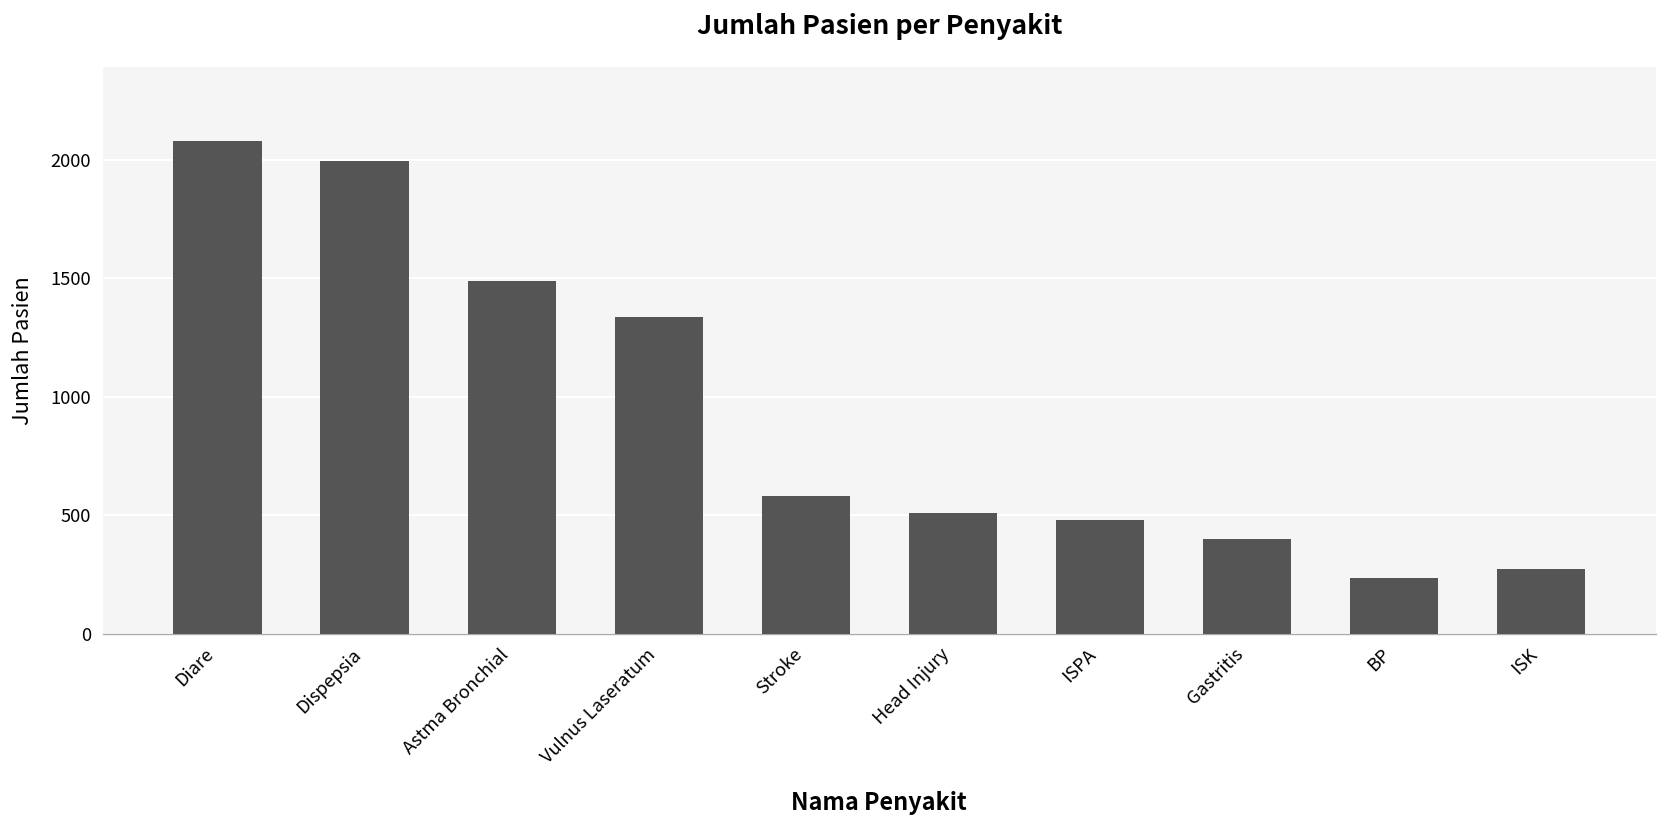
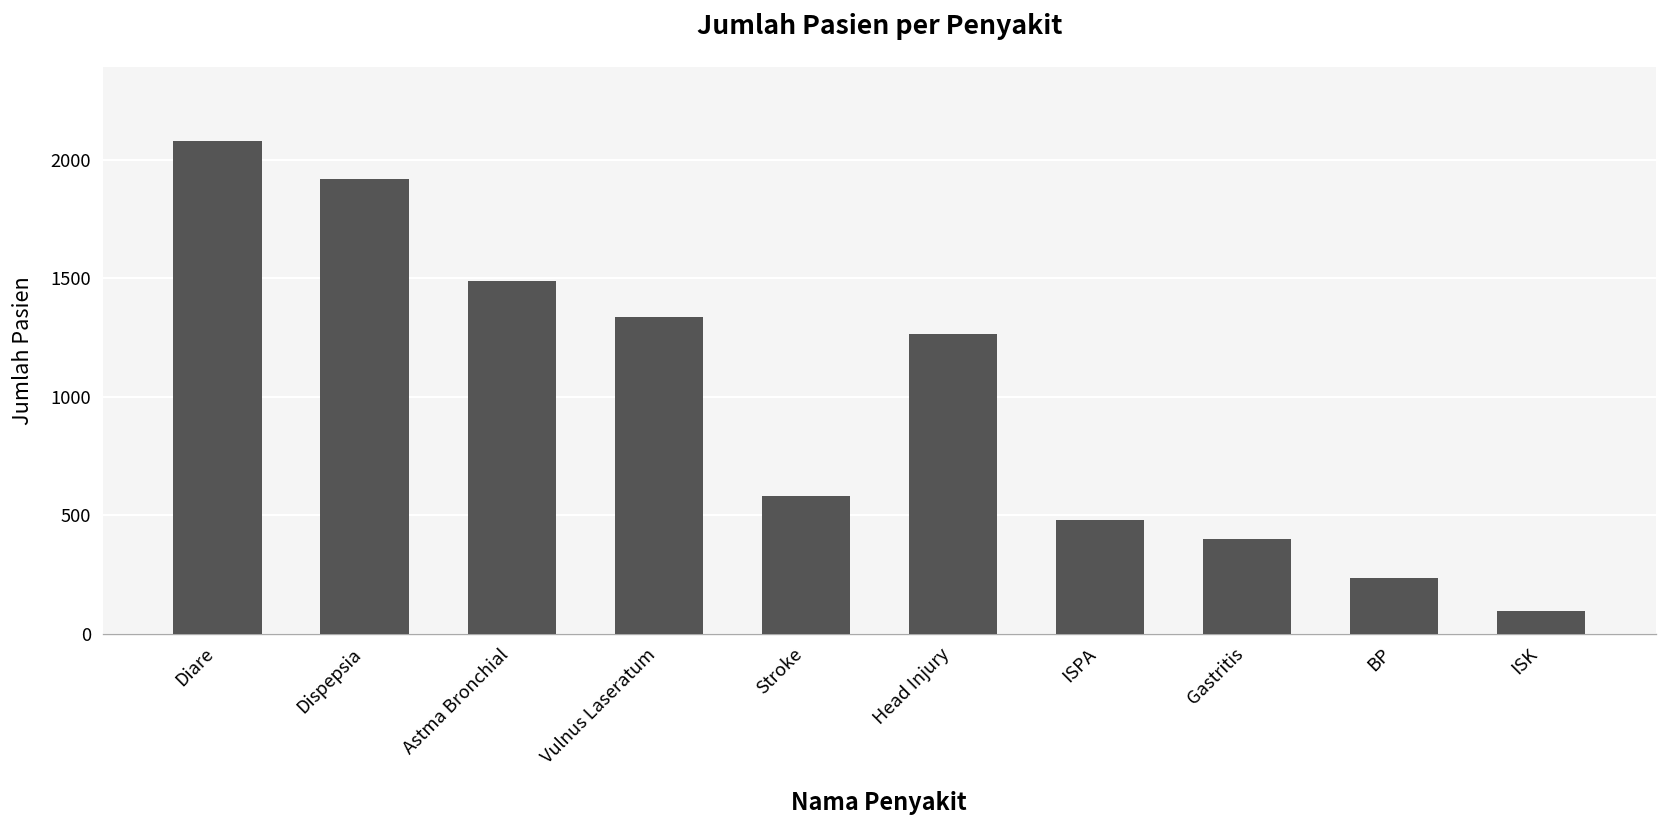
  {
    "Diare": 2080,
-   "Dispepsia": 2000,
+   "Dispepsia": 1920,
    "Astma Bronchial": 1490,
    "Vulnus Laseratum": 1340,
    "Stroke": 580,
-   "Head Injury": 510,
+   "Head Injury": 1260,
    "ISPA": 480,
    "Gastritis": 400,
    "BP": 240,
-   "ISK": 270
+   "ISK": 100
  }
